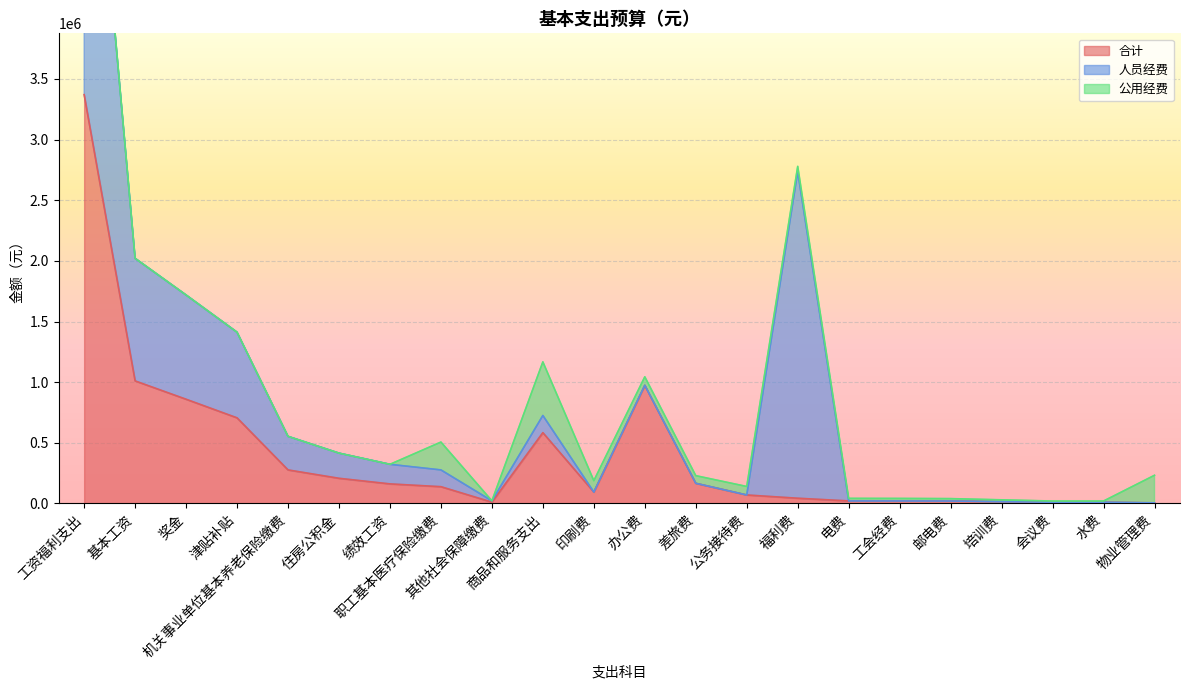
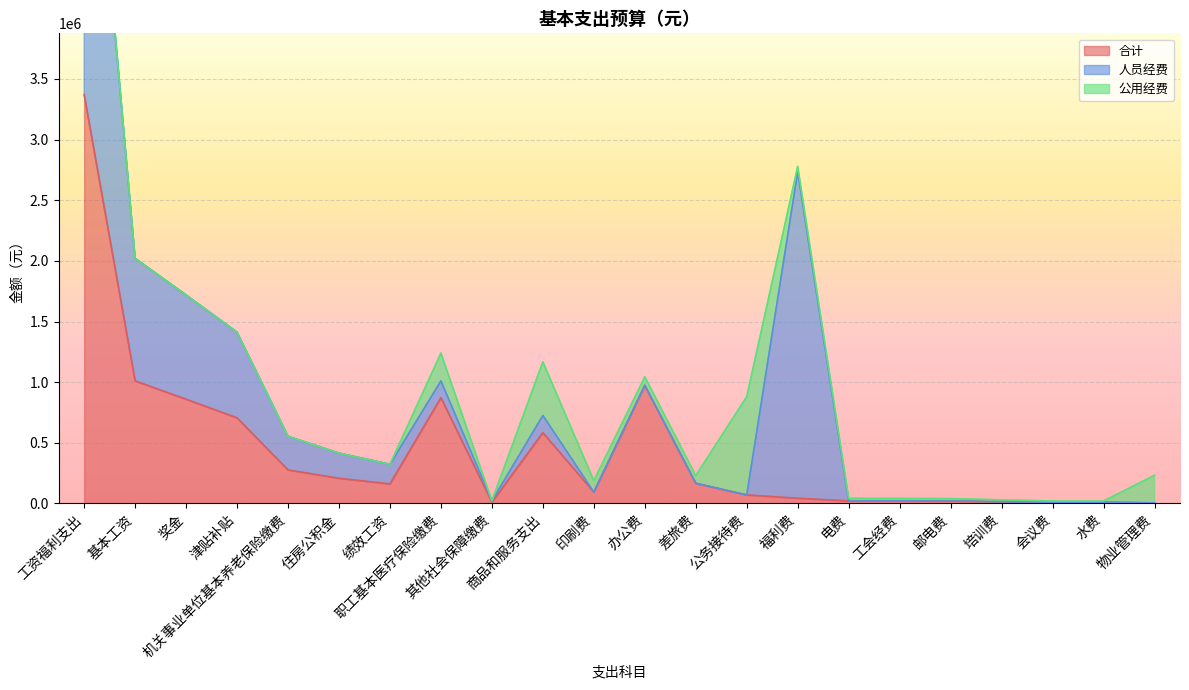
  {
    "合计": {
      "工资福利支出": 3370000,
      "基本工资": 1010000,
      "奖金": 860000,
      "津贴补贴": 710000,
      "机关事业单位基本养老保险缴费": 280000,
      "住房公积金": 210000,
      "绩效工资": 160000,
-     "职工基本医疗保险缴费": 140000,
+     "职工基本医疗保险缴费": 870000,
      "商品和服务支出": 580000,
      "福利费": 40000
    },
    "人员经费": {
      "职工基本医疗保险缴费": 140000,
      "商品和服务支出": 140000,
      "福利费": 2690000
    },
    "公用经费": {
      "职工基本医疗保险缴费": 230000,
      "商品和服务支出": 440000,
      "印刷费": 90000,
      "办公费": 70000,
      "差旅费": 60000,
-     "公务接待费": 70000,
+     "公务接待费": 810000,
      "福利费": 40000,
      "工会经费": 20000,
      "物业管理费": 230000
    }
  }
